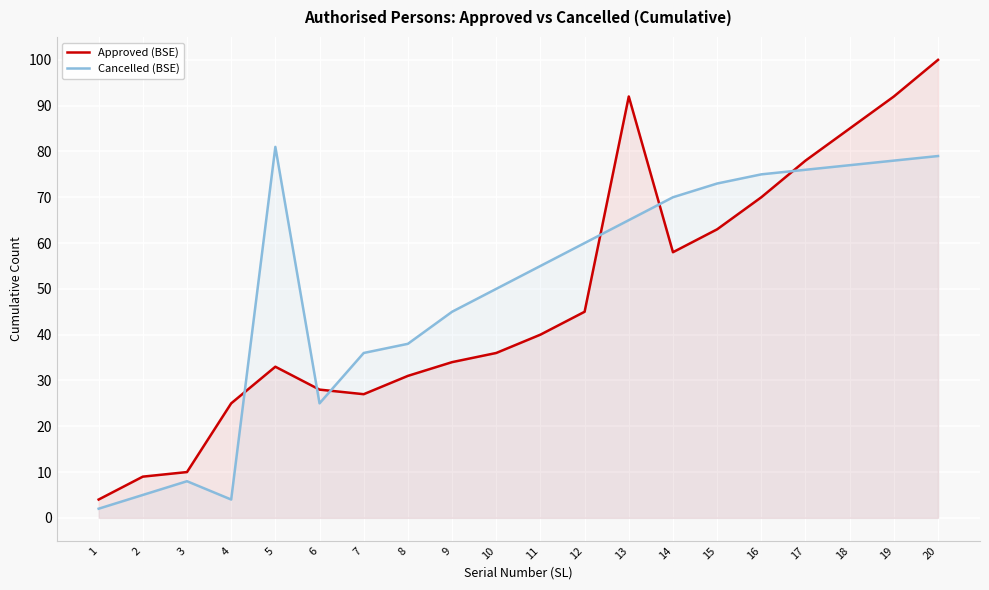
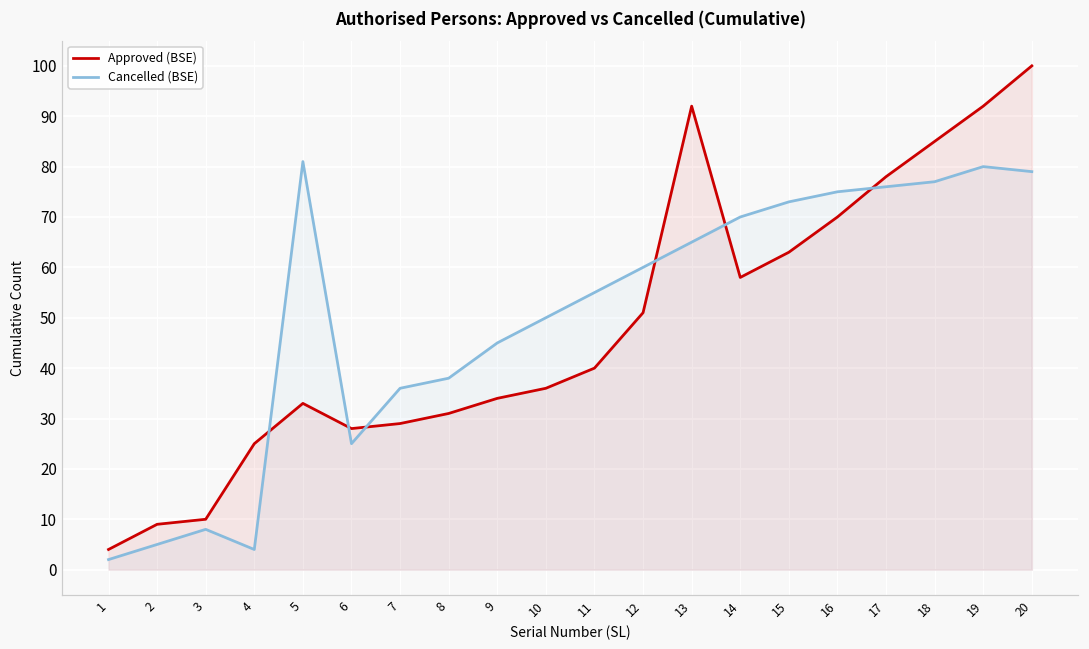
  {
    "Approved (BSE)": {
      "1": 4,
      "2": 9,
      "3": 10,
      "4": 25,
      "5": 33,
      "6": 28,
-     "7": 27,
+     "7": 29,
      "8": 31,
      "9": 34,
      "10": 36,
      "11": 40,
-     "12": 45,
+     "12": 51,
      "13": 92,
      "14": 58,
      "15": 63,
      "16": 70,
      "17": 78,
      "18": 85,
      "19": 92,
      "20": 100
    },
    "Cancelled (BSE)": {
      "1": 2,
      "2": 5,
      "3": 8,
      "4": 4,
      "5": 81,
      "6": 25,
      "7": 36,
      "8": 38,
      "9": 45,
      "10": 50,
      "11": 55,
      "12": 60,
      "13": 65,
      "14": 70,
      "15": 73,
      "16": 75,
      "17": 76,
      "18": 77,
-     "19": 78,
+     "19": 80,
      "20": 79
    }
  }
